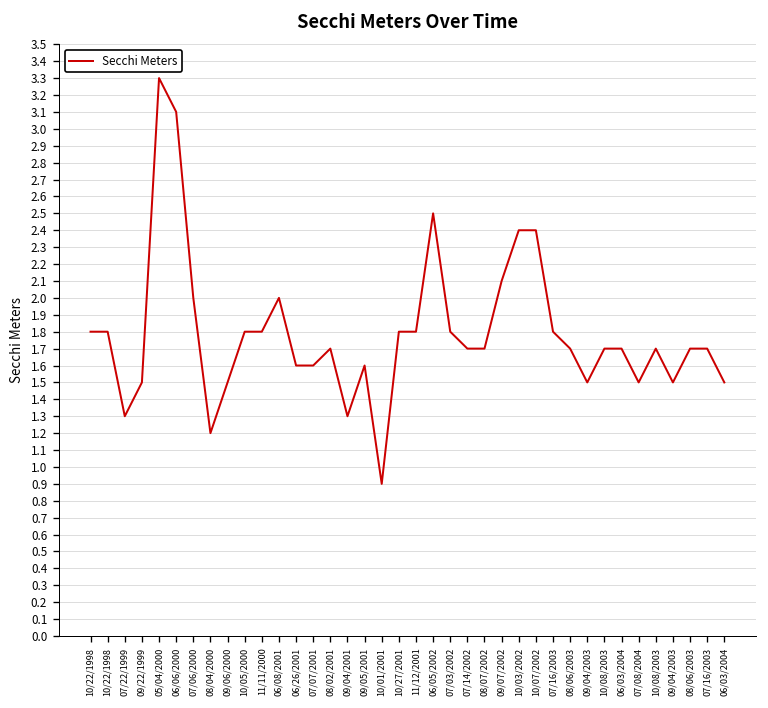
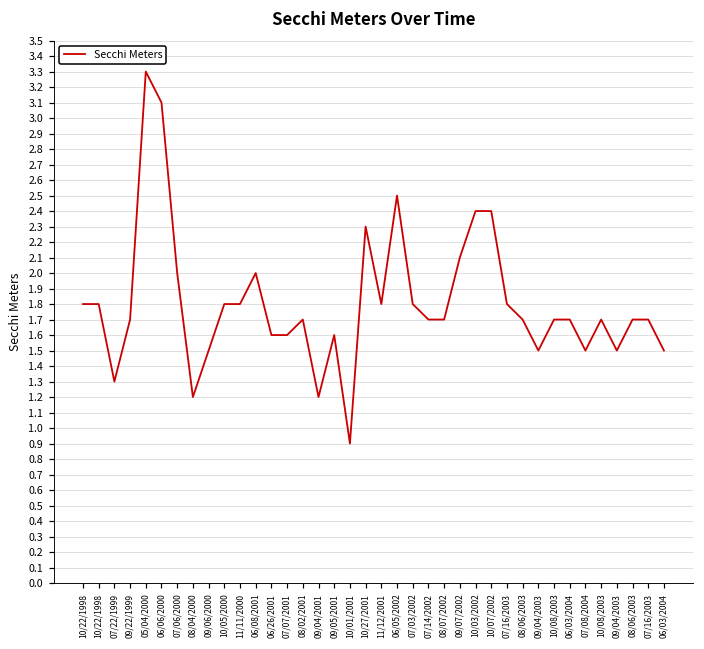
  {
    "07/22/1999": 1.3,
-   "09/22/1999": 1.5,
+   "09/22/1999": 1.7,
    "05/04/2000": 3.3,
    "06/06/2000": 3.1,
    "07/06/2000": 2.0,
    "08/04/2000": 1.2,
    "09/06/2000": 1.5,
    "10/05/2000": 1.8,
    "11/11/2000": 1.8,
    "06/08/2001": 2.0,
    "06/26/2001": 1.6,
    "07/07/2001": 1.6,
    "08/02/2001": 1.7,
-   "09/04/2001": 1.3,
+   "09/04/2001": 1.2,
    "09/05/2001": 1.6,
    "10/01/2001": 0.9,
-   "10/27/2001": 1.8,
+   "10/27/2001": 2.3,
    "11/12/2001": 1.8,
    "06/05/2002": 2.5,
    "07/03/2002": 1.8,
    "07/14/2002": 1.7,
    "08/07/2002": 1.7,
    "09/07/2002": 2.1,
    "10/03/2002": 2.4,
    "10/07/2002": 2.4,
    "07/08/2004": 1.5
  }
